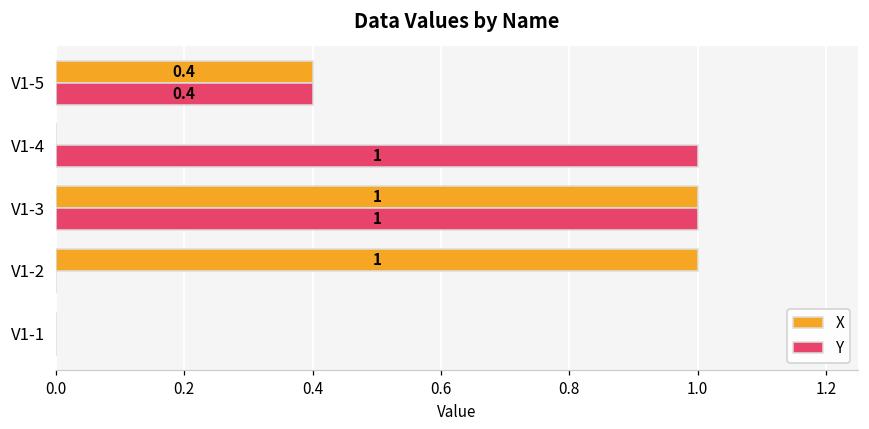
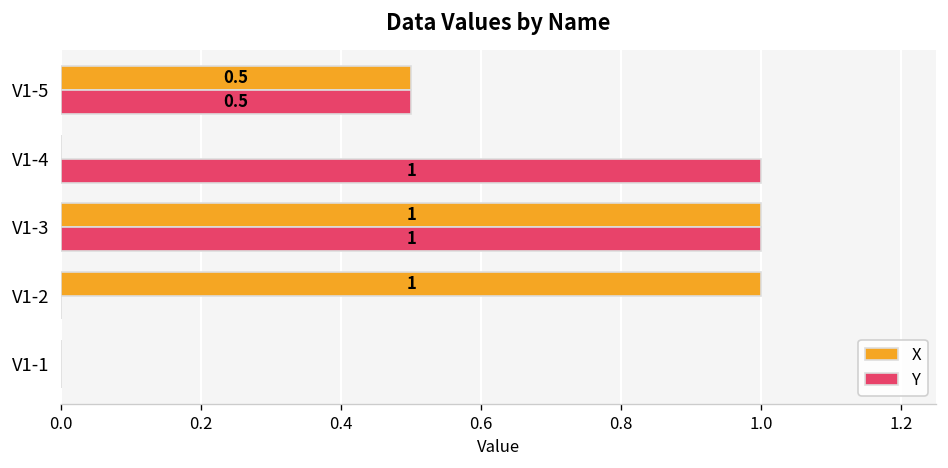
  {
    "X": {
-     "V1-5": 0.4,
+     "V1-5": 0.5,
      "V1-3": 1,
      "V1-2": 1
    },
    "Y": {
-     "V1-5": 0.4,
+     "V1-5": 0.5,
      "V1-4": 1,
      "V1-3": 1
    }
  }
